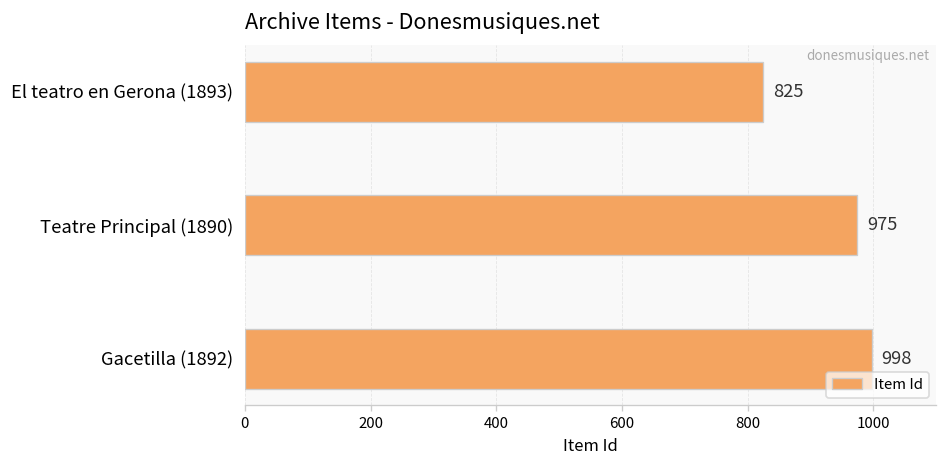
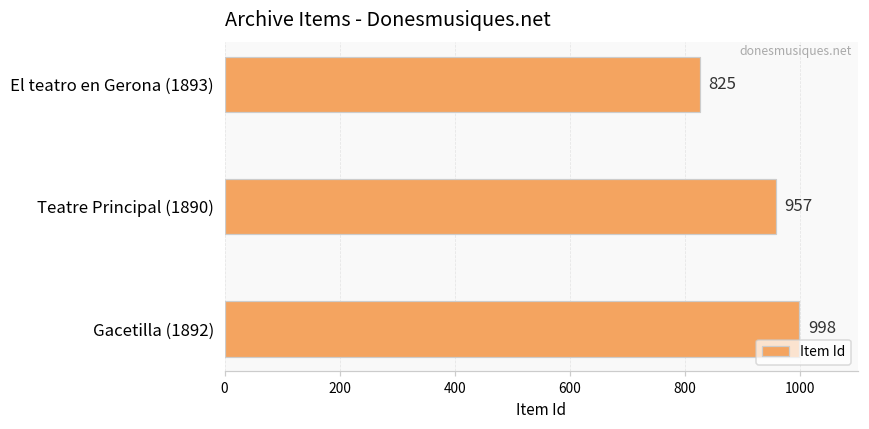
  {
    "El teatro en Gerona (1893)": 825,
-   "Teatre Principal (1890)": 975,
+   "Teatre Principal (1890)": 957,
    "Gacetilla (1892)": 998
  }
